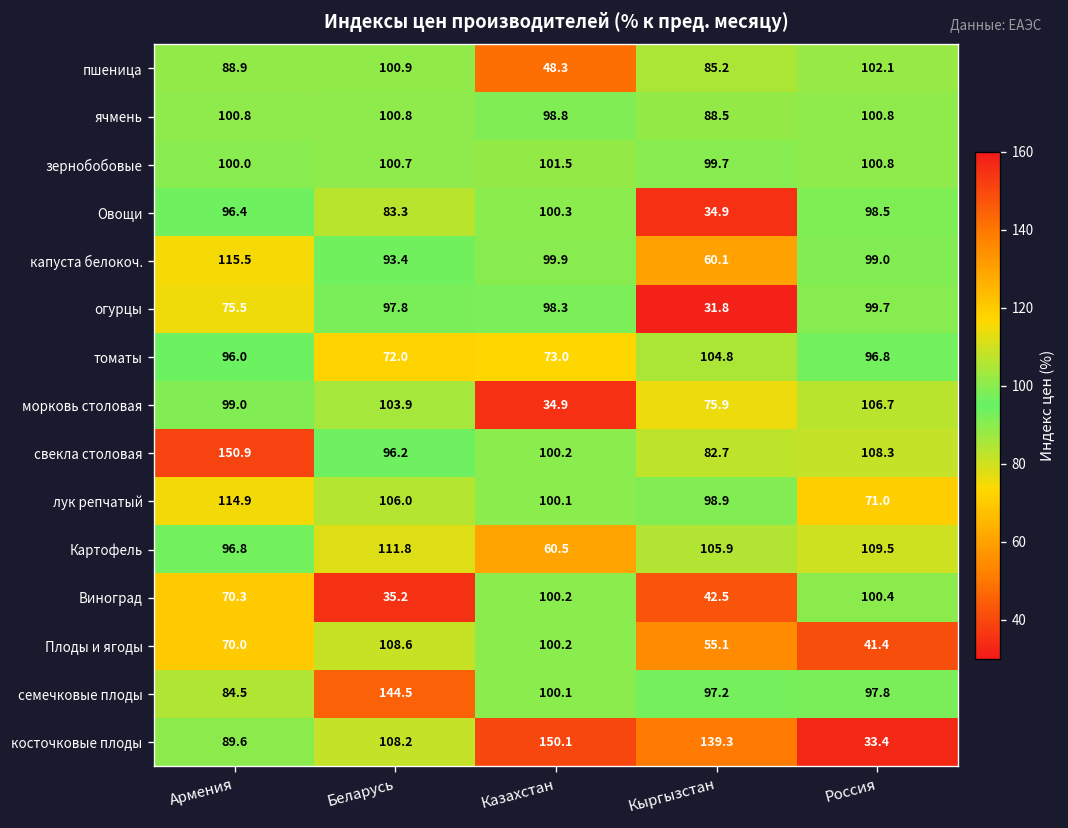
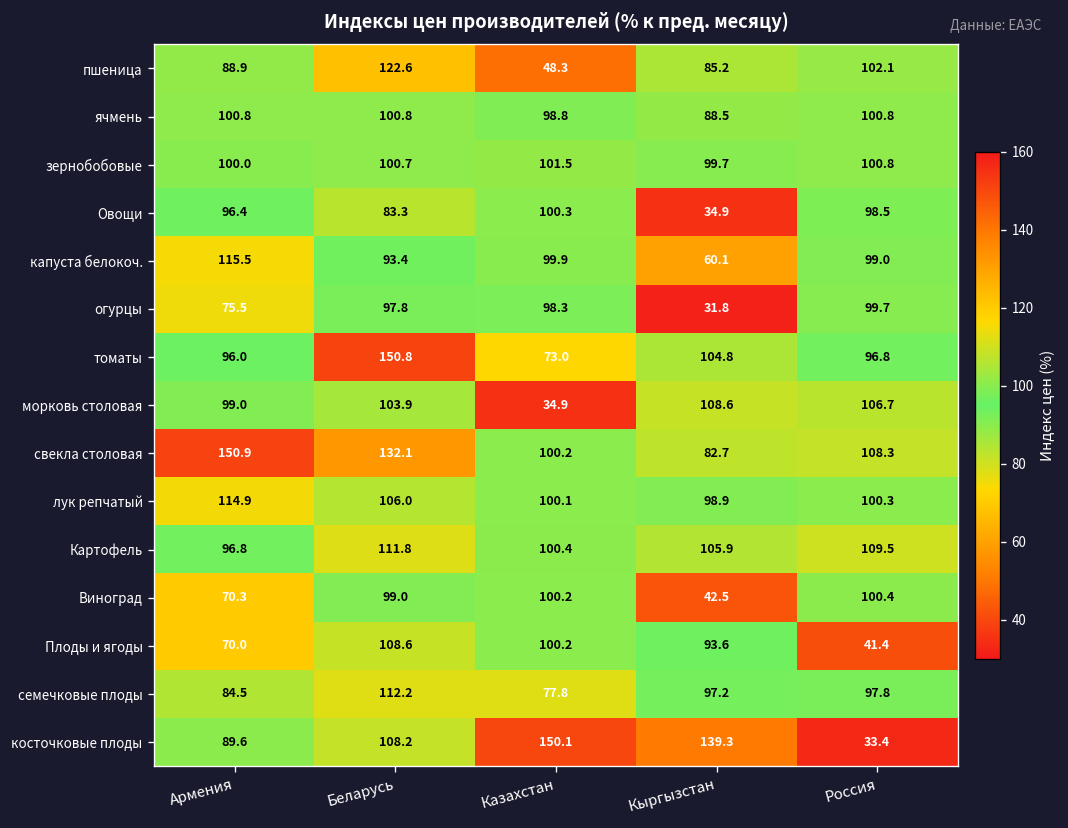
  {
    "пшеница": {
      "Армения": 88.9,
-     "Беларусь": 100.9,
+     "Беларусь": 122.6,
      "Казахстан": 48.3,
      "Кыргызстан": 85.2,
      "Россия": 102.1
    },
    "ячмень": {
      "Армения": 100.8,
      "Беларусь": 100.8,
      "Казахстан": 98.8,
      "Кыргызстан": 88.5,
      "Россия": 100.8
    },
    "зернобобовые": {
      "Армения": 100.0,
      "Беларусь": 100.7,
      "Казахстан": 101.5,
      "Кыргызстан": 99.7,
      "Россия": 100.8
    },
    "Овощи": {
      "Армения": 96.4,
      "Беларусь": 83.3,
      "Казахстан": 100.3,
      "Кыргызстан": 34.9,
      "Россия": 98.5
    },
    "капуста белокоч.": {
      "Армения": 115.5,
      "Беларусь": 93.4,
      "Казахстан": 99.9,
      "Кыргызстан": 60.1,
      "Россия": 99.0
    },
    "огурцы": {
      "Армения": 75.5,
      "Беларусь": 97.8,
      "Казахстан": 98.3,
      "Кыргызстан": 31.8,
      "Россия": 99.7
    },
    "томаты": {
      "Армения": 96.0,
-     "Беларусь": 72.0,
+     "Беларусь": 150.8,
      "Казахстан": 73.0,
      "Кыргызстан": 104.8,
      "Россия": 96.8
    },
    "морковь столовая": {
      "Армения": 99.0,
      "Беларусь": 103.9,
      "Казахстан": 34.9,
-     "Кыргызстан": 75.9,
+     "Кыргызстан": 108.6,
      "Россия": 106.7
    },
    "свекла столовая": {
      "Армения": 150.9,
-     "Беларусь": 96.2,
+     "Беларусь": 132.1,
      "Казахстан": 100.2,
      "Кыргызстан": 82.7,
      "Россия": 108.3
    },
    "лук репчатый": {
      "Армения": 114.9,
      "Беларусь": 106.0,
      "Казахстан": 100.1,
      "Кыргызстан": 98.9,
-     "Россия": 71.0
+     "Россия": 100.3
    },
    "Картофель": {
      "Армения": 96.8,
      "Беларусь": 111.8,
-     "Казахстан": 60.5,
+     "Казахстан": 100.4,
      "Кыргызстан": 105.9,
      "Россия": 109.5
    },
    "Виноград": {
      "Армения": 70.3,
-     "Беларусь": 35.2,
+     "Беларусь": 99.0,
      "Казахстан": 100.2,
      "Кыргызстан": 42.5,
      "Россия": 100.4
    },
    "Плоды и ягоды": {
      "Армения": 70.0,
      "Беларусь": 108.6,
      "Казахстан": 100.2,
-     "Кыргызстан": 55.1,
+     "Кыргызстан": 93.6,
      "Россия": 41.4
    },
    "семечковые плоды": {
      "Армения": 84.5,
-     "Беларусь": 144.5,
-     "Казахстан": 100.1,
+     "Беларусь": 112.2,
+     "Казахстан": 77.8,
      "Кыргызстан": 97.2,
      "Россия": 97.8
    },
    "косточковые плоды": {
      "Армения": 89.6,
      "Беларусь": 108.2,
      "Казахстан": 150.1,
      "Кыргызстан": 139.3,
      "Россия": 33.4
    }
  }
